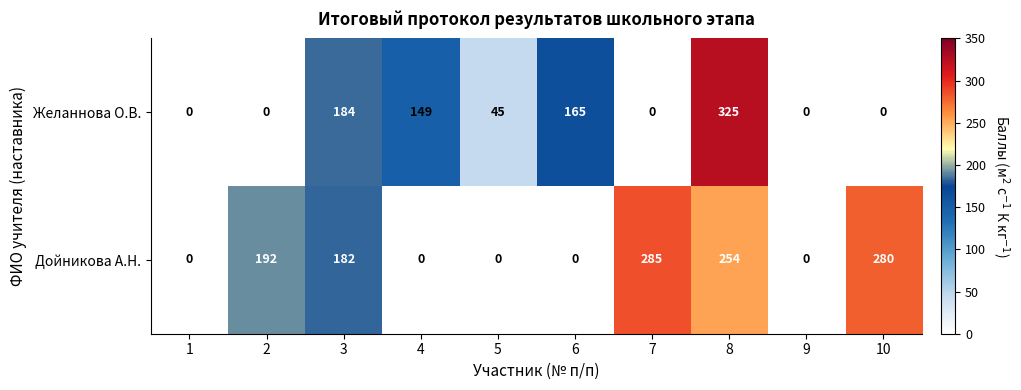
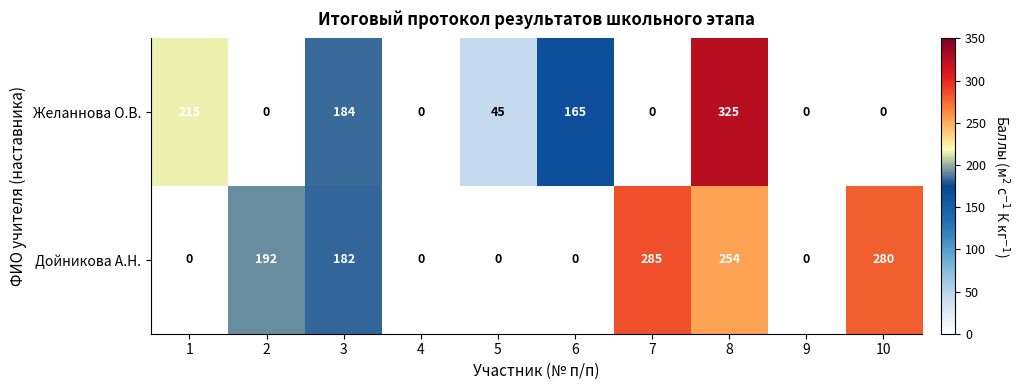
  {
    "Желаннова О.В.": {
-     "1": 0,
+     "1": 215,
      "2": 0,
      "3": 184,
-     "4": 149,
+     "4": 0,
      "5": 45,
      "6": 165,
      "7": 0,
      "8": 325,
      "9": 0,
      "10": 0
    },
    "Дойникова А.Н.": {
      "1": 0,
      "2": 192,
      "3": 182,
      "4": 0,
      "5": 0,
      "6": 0,
      "7": 285,
      "8": 254,
      "9": 0,
      "10": 280
    }
  }
